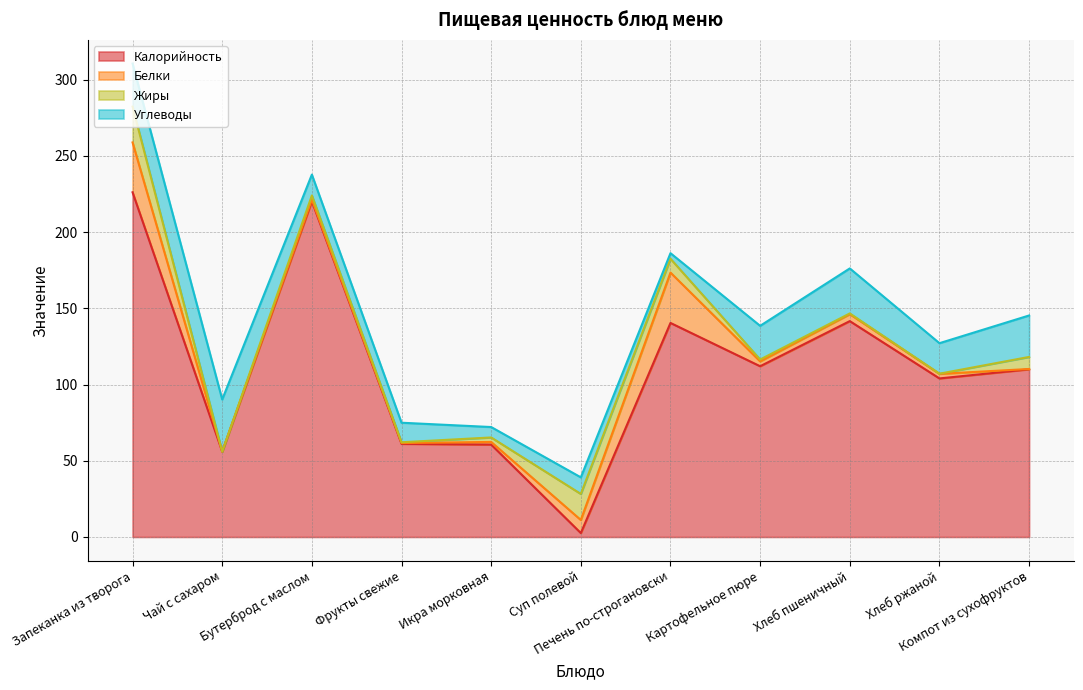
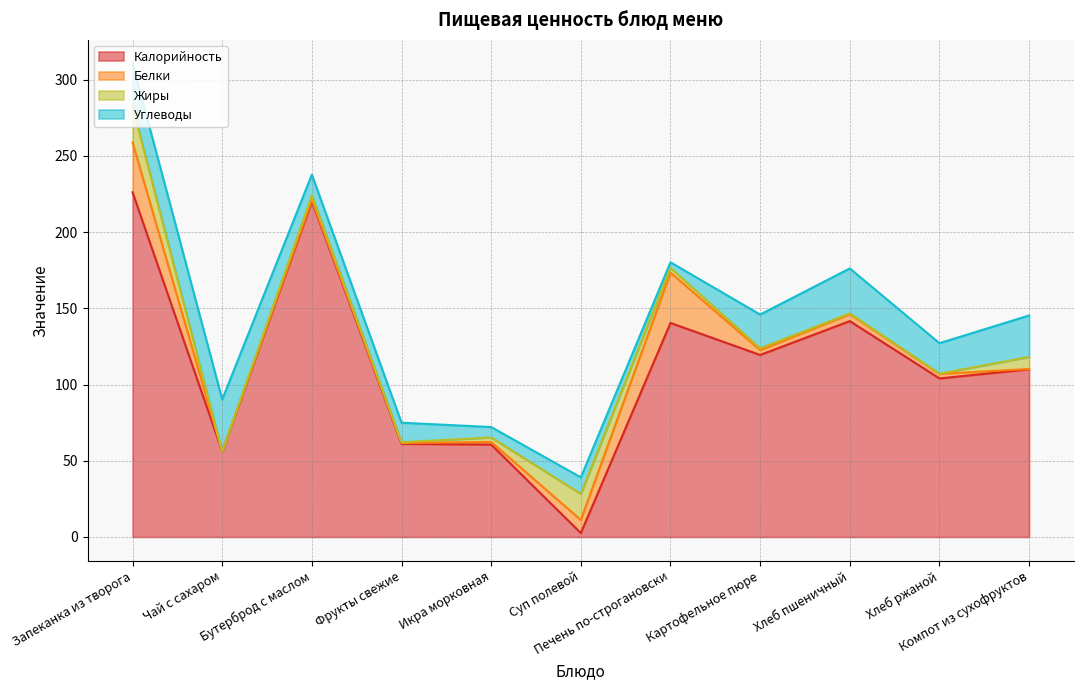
  {
    "Калорийность": {
      "Запеканка из творога": 226,
      "Икра морковная": 61,
      "Суп полевой": 3,
      "Печень по-строгановски": 140,
-     "Картофельное пюре": 112,
+     "Картофельное пюре": 119,
      "Хлеб пшеничный": 142,
      "Хлеб ржаной": 104
    },
    "Белки": {
      "Запеканка из творога": 33,
      "Икра морковная": 2,
      "Суп полевой": 9,
      "Печень по-строгановски": 33
    },
    "Жиры": {
      "Бутерброд с маслом": 3,
      "Икра морковная": 3,
      "Суп полевой": 17,
-     "Печень по-строгановски": 9,
+     "Печень по-строгановски": 3,
      "Компот из сухофруктов": 8
    },
    "Углеводы": {
      "Чай с сахаром": 34,
      "Бутерброд с маслом": 14,
      "Фрукты свежие": 13,
      "Икра морковная": 7,
      "Суп полевой": 11,
      "Печень по-строгановски": 4,
      "Картофельное пюре": 22,
      "Хлеб пшеничный": 30,
      "Хлеб ржаной": 20,
      "Компот из сухофруктов": 27
    }
  }
